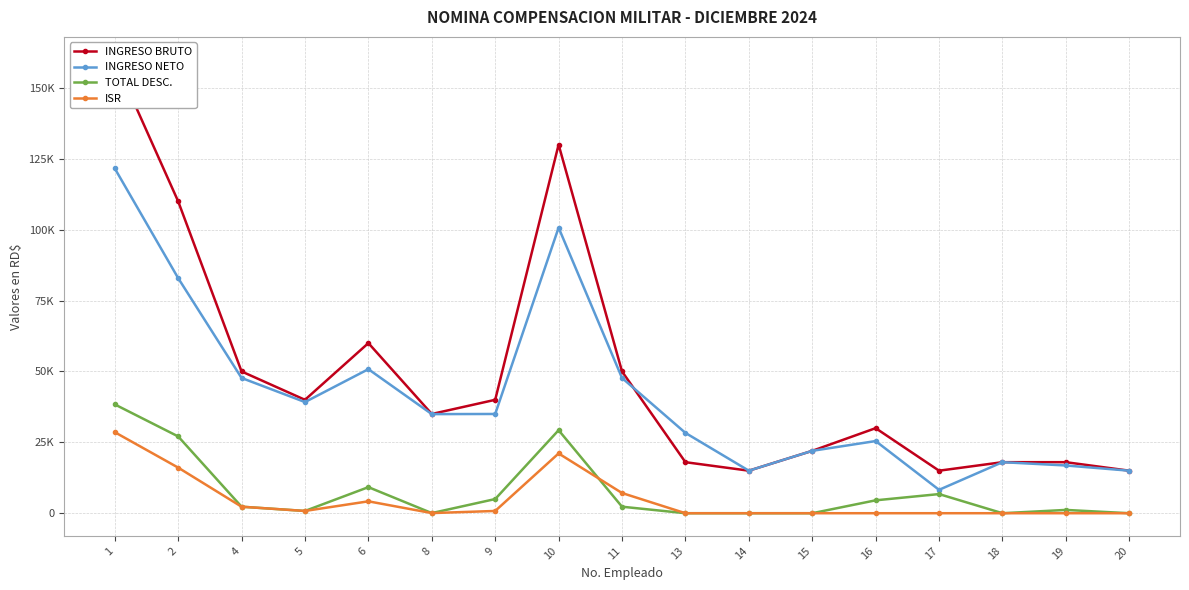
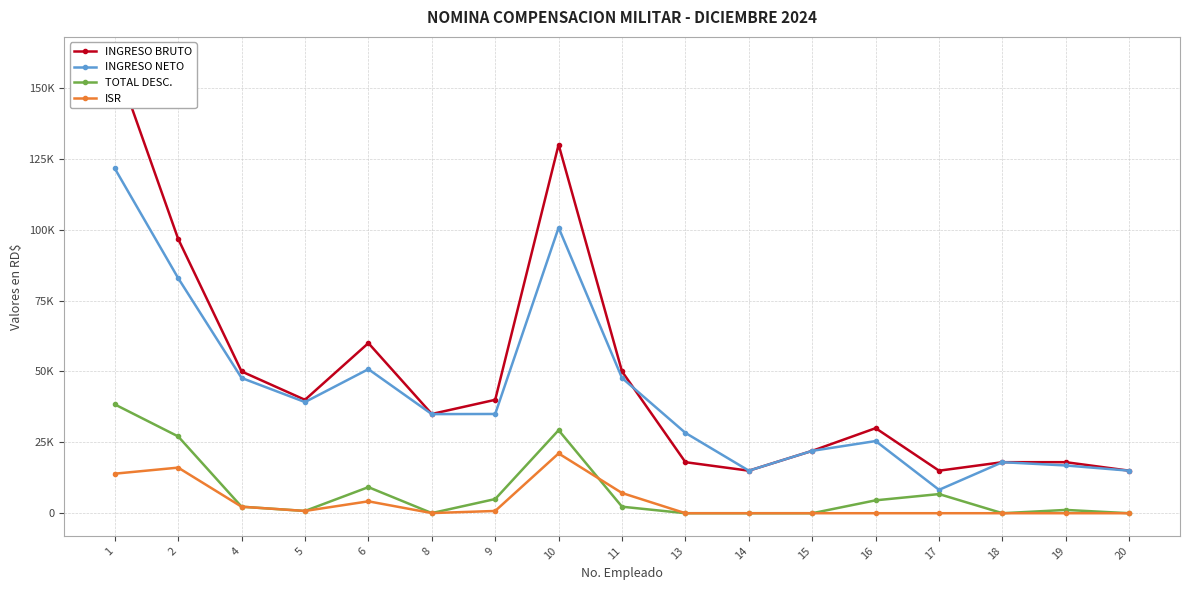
  {
    "INGRESO BRUTO": {
-     "2": 110000,
+     "2": 97000,
      "4": 50000,
      "6": 60000,
      "9": 40000,
      "10": 130000,
      "11": 50000,
      "13": 18000,
      "16": 30000,
      "17": 15000,
      "19": 18000
    },
    "INGRESO NETO": {
      "1": 122000,
      "2": 83000,
      "4": 48000,
      "6": 51000,
      "9": 35000,
      "10": 101000,
      "11": 48000,
      "13": 28000,
      "16": 25000,
      "17": 8000,
      "19": 17000
    },
    "TOTAL DESC.": {
      "1": 38000,
      "2": 27000,
      "6": 9000,
      "9": 5000,
      "10": 29000,
      "11": 2000,
      "16": 5000,
      "17": 7000,
      "19": 1000
    },
    "ISR": {
-     "1": 29000,
+     "1": 14000,
      "2": 16000,
      "6": 4000,
      "9": 1000,
      "10": 21000,
      "11": 7000,
      "16": 0,
      "17": 0,
      "19": 0
    }
  }
